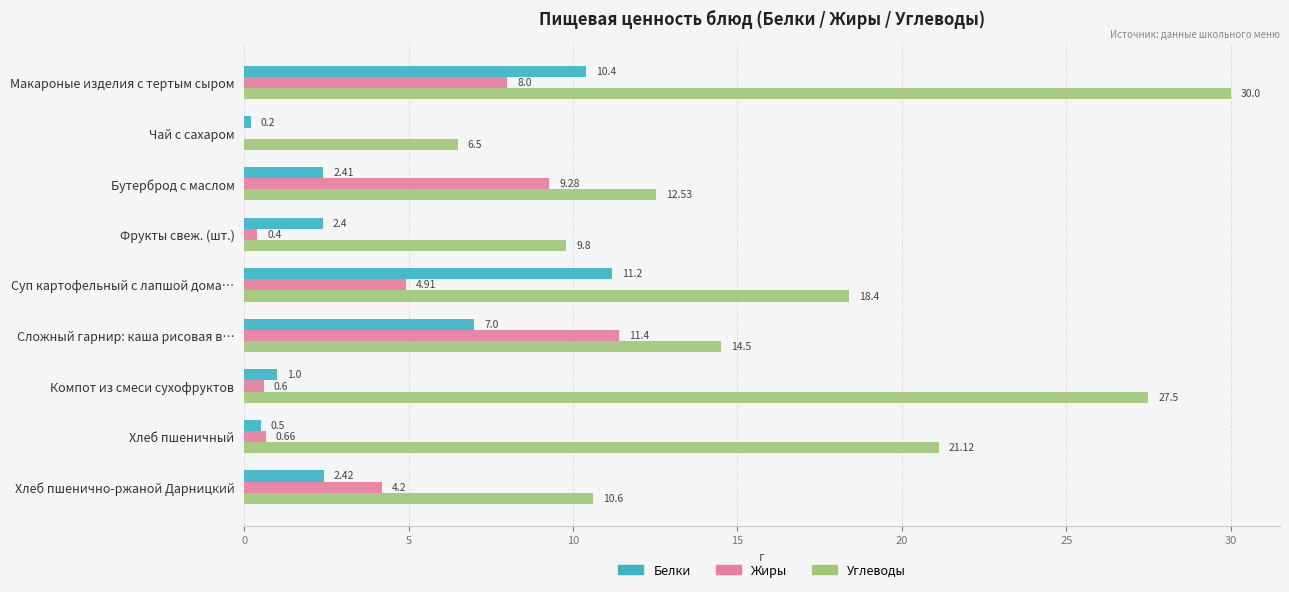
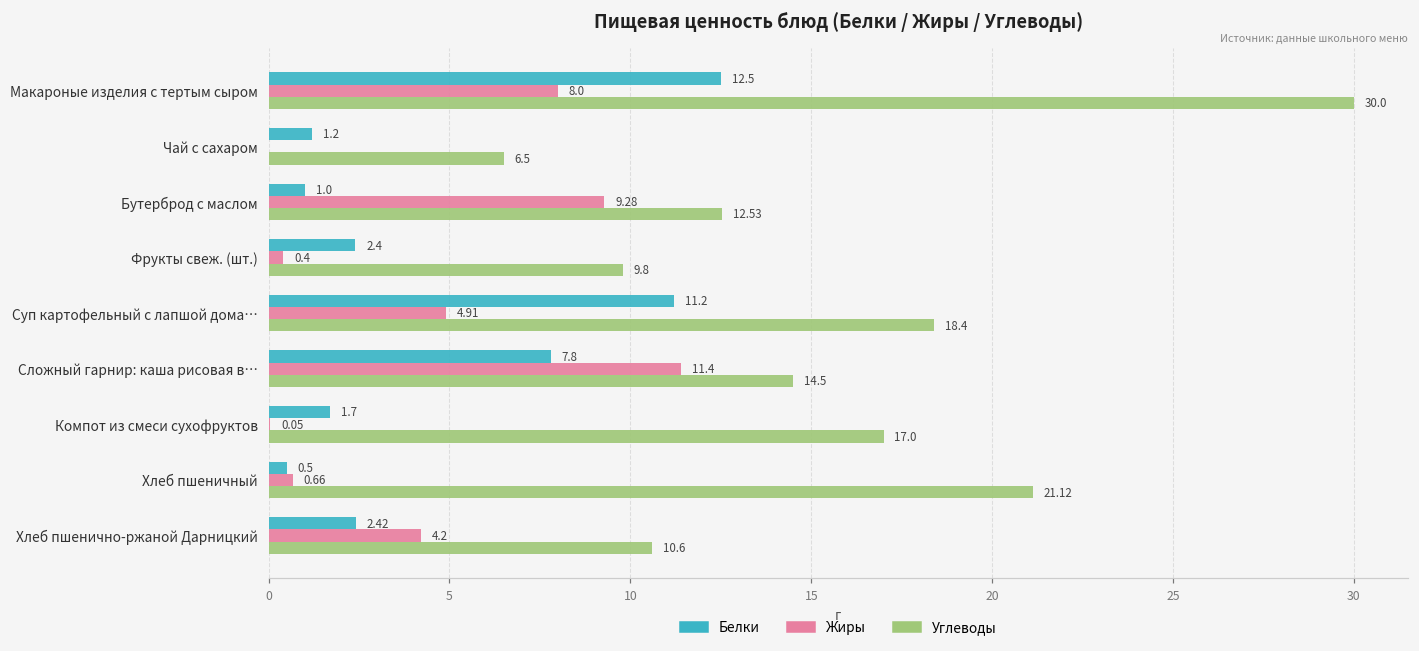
  {
    "Белки": {
-     "Макароные изделия с тертым сыром": 10.4,
-     "Чай с сахаром": 0.2,
-     "Бутерброд с маслом": 2.41,
+     "Макароные изделия с тертым сыром": 12.5,
+     "Чай с сахаром": 1.2,
+     "Бутерброд с маслом": 1.0,
      "Фрукты свеж. (шт.)": 2.4,
      "Суп картофельный с лапшой дома…": 11.2,
-     "Сложный гарнир: каша рисовая в…": 7.0,
-     "Компот из смеси сухофруктов": 1.0,
+     "Сложный гарнир: каша рисовая в…": 7.8,
+     "Компот из смеси сухофруктов": 1.7,
      "Хлеб пшеничный": 0.5,
      "Хлеб пшенично-ржаной Дарницкий": 2.42
    },
    "Жиры": {
      "Макароные изделия с тертым сыром": 8.0,
      "Бутерброд с маслом": 9.28,
      "Фрукты свеж. (шт.)": 0.4,
      "Суп картофельный с лапшой дома…": 4.91,
      "Сложный гарнир: каша рисовая в…": 11.4,
-     "Компот из смеси сухофруктов": 0.6,
+     "Компот из смеси сухофруктов": 0.05,
      "Хлеб пшеничный": 0.66,
      "Хлеб пшенично-ржаной Дарницкий": 4.2
    },
    "Углеводы": {
      "Макароные изделия с тертым сыром": 30.0,
      "Чай с сахаром": 6.5,
      "Бутерброд с маслом": 12.53,
      "Фрукты свеж. (шт.)": 9.8,
      "Суп картофельный с лапшой дома…": 18.4,
      "Сложный гарнир: каша рисовая в…": 14.5,
-     "Компот из смеси сухофруктов": 27.5,
+     "Компот из смеси сухофруктов": 17.0,
      "Хлеб пшеничный": 21.12,
      "Хлеб пшенично-ржаной Дарницкий": 10.6
    }
  }
